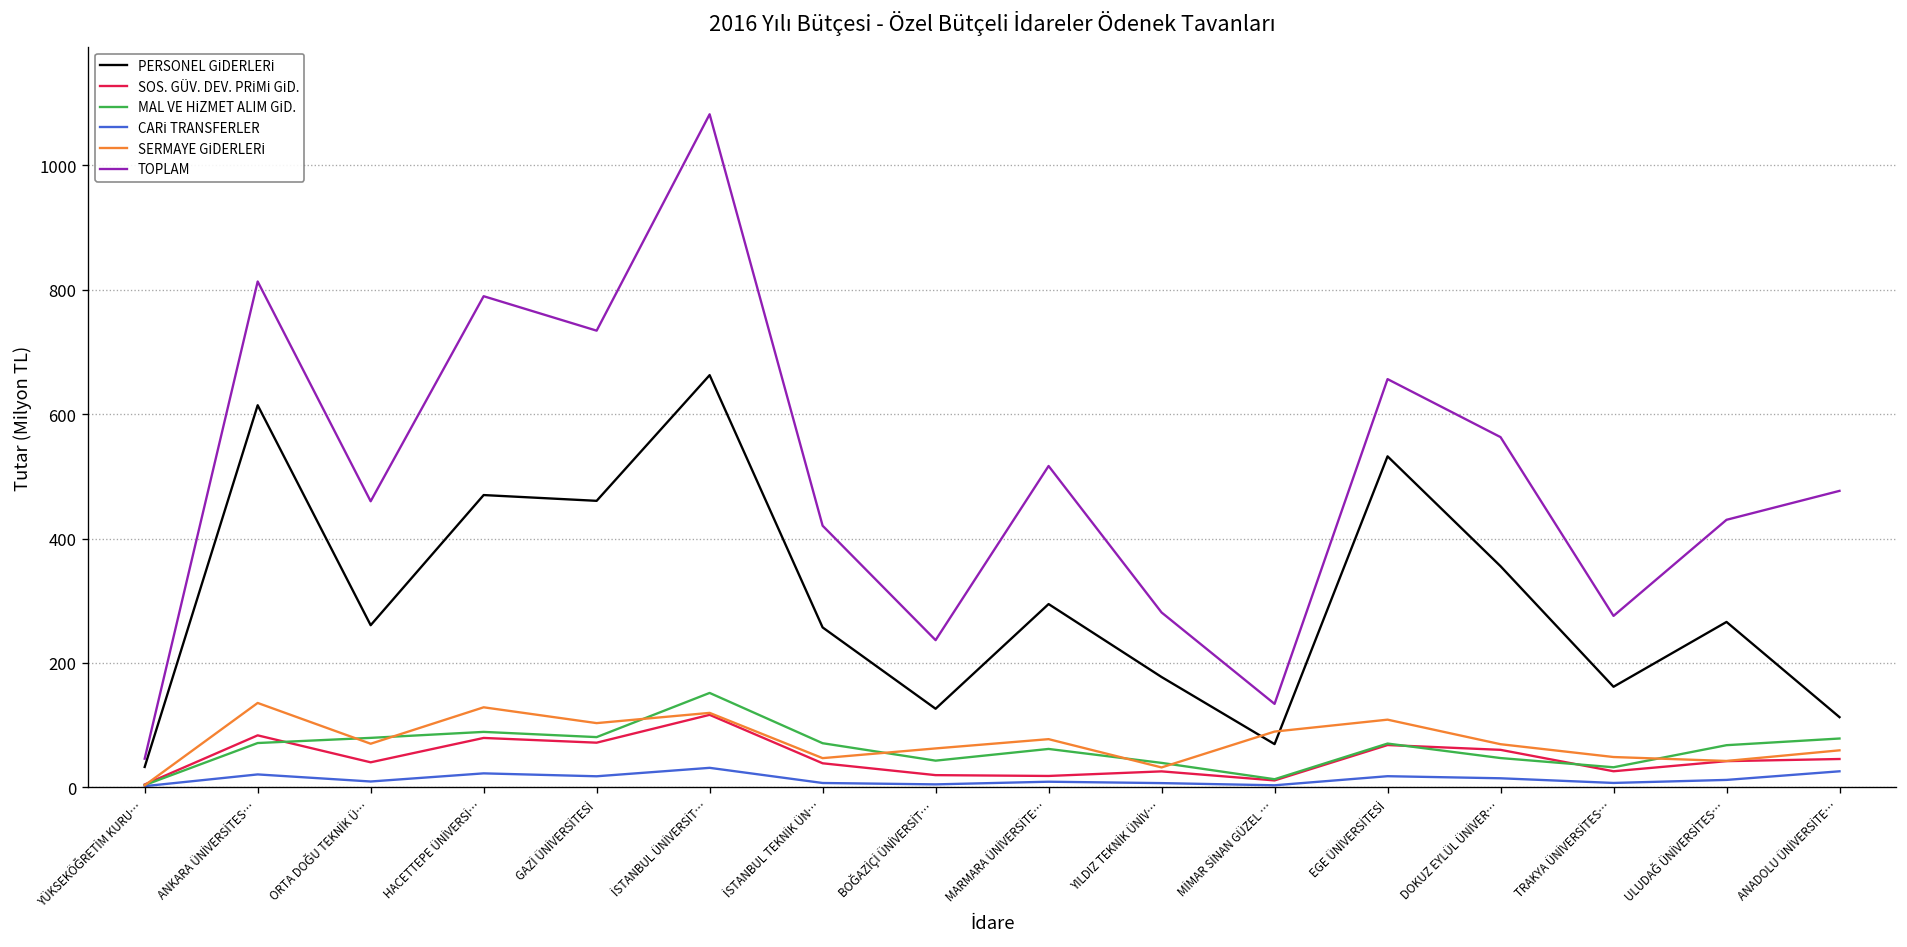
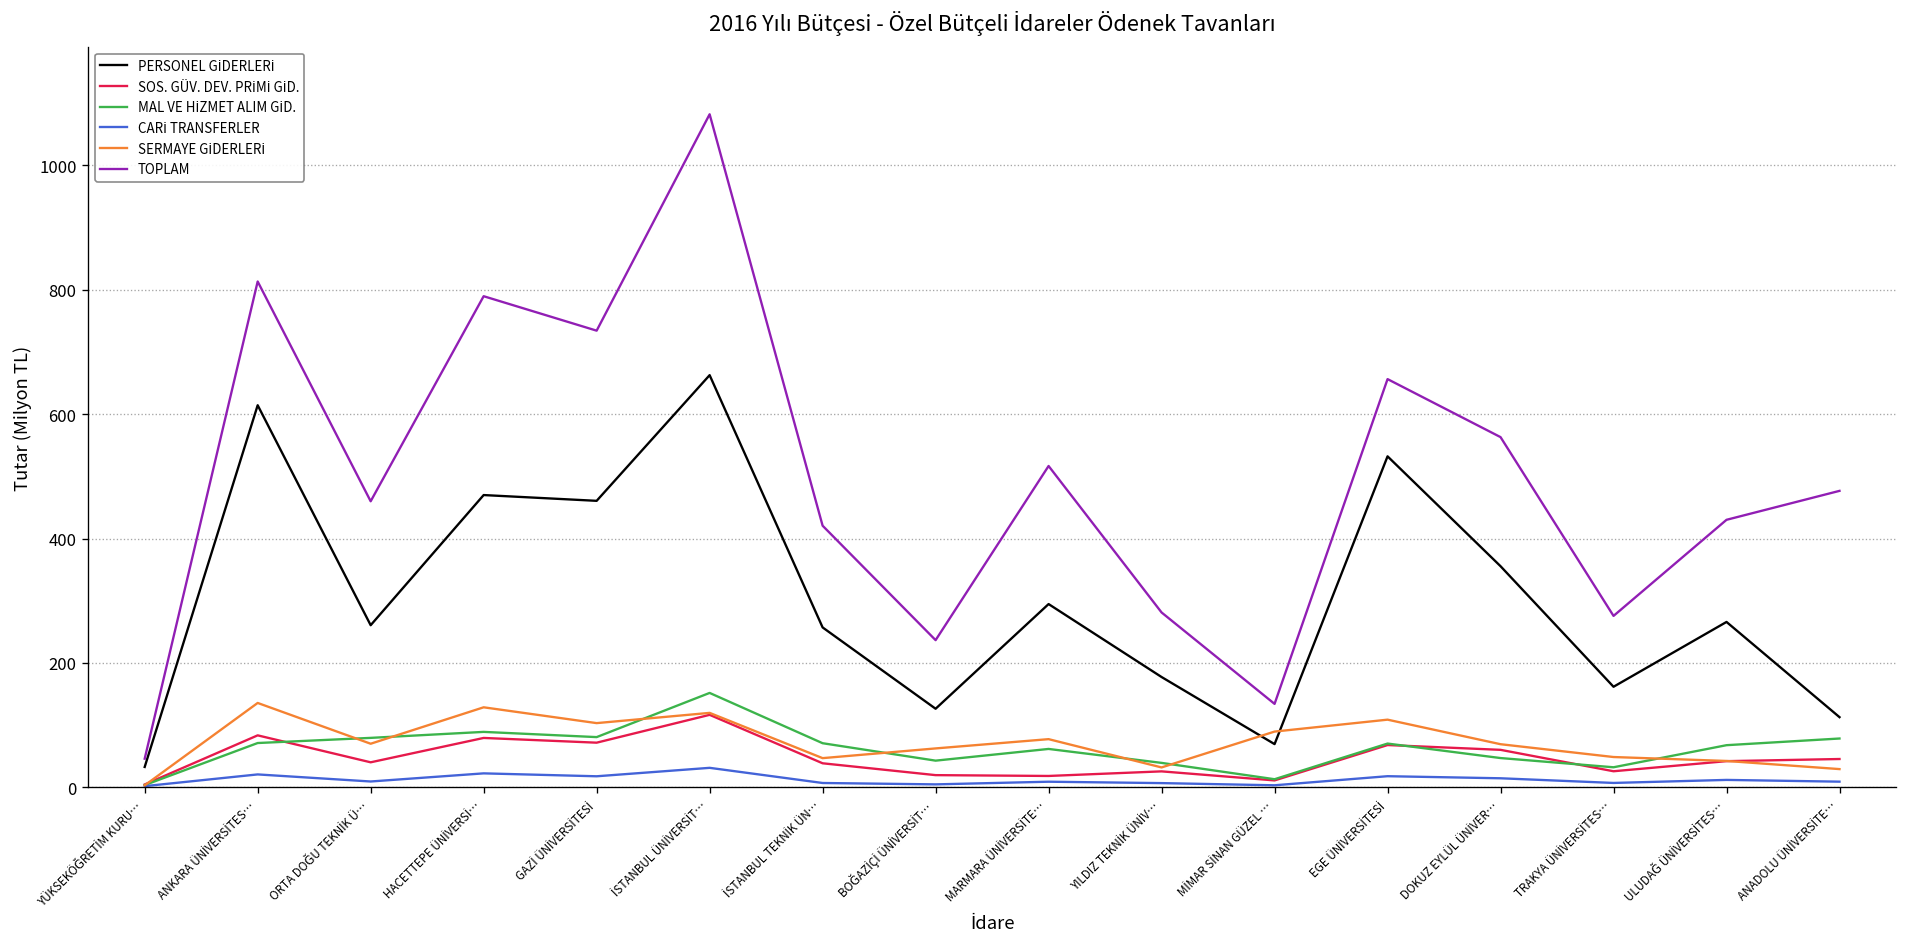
  {
    "PERSONEL GİDERLERİ": {
      "YÜKSEKÖĞRETİM KURU…": 30,
      "ANKARA ÜNİVERSİTES…": 610,
      "ORTA DOĞU TEKNİK Ü…": 260,
      "HACETTEPE ÜNİVERSİ…": 470,
      "GAZİ ÜNİVERSİTESİ": 460,
      "İSTANBUL ÜNİVERSİT…": 660,
      "İSTANBUL TEKNİK ÜN…": 260,
      "BOĞAZİÇİ ÜNİVERSİT…": 130,
      "MARMARA ÜNİVERSİTE…": 290,
      "YILDIZ TEKNİK ÜNİV…": 180,
      "MİMAR SİNAN GÜZEL …": 70,
      "EGE ÜNİVERSİTESİ": 530,
      "DOKUZ EYLÜL ÜNİVER…": 360,
      "TRAKYA ÜNİVERSİTES…": 160,
      "ULUDAĞ ÜNİVERSİTES…": 270,
      "ANADOLU ÜNİVERSİTE…": 110
    },
    "SOS. GÜV. DEV. PRİMİ GİD.": {
      "ANKARA ÜNİVERSİTES…": 80,
      "ORTA DOĞU TEKNİK Ü…": 40,
      "HACETTEPE ÜNİVERSİ…": 80,
      "GAZİ ÜNİVERSİTESİ": 70,
      "İSTANBUL TEKNİK ÜN…": 40,
      "BOĞAZİÇİ ÜNİVERSİT…": 20,
      "MARMARA ÜNİVERSİTE…": 20,
      "YILDIZ TEKNİK ÜNİV…": 30,
      "DOKUZ EYLÜL ÜNİVER…": 60,
      "TRAKYA ÜNİVERSİTES…": 30,
      "ANADOLU ÜNİVERSİTE…": 50
    },
    "MAL VE HİZMET ALIM GİD.": {
      "ANKARA ÜNİVERSİTES…": 70,
      "ORTA DOĞU TEKNİK Ü…": 80,
      "HACETTEPE ÜNİVERSİ…": 90,
      "GAZİ ÜNİVERSİTESİ": 80,
      "İSTANBUL ÜNİVERSİT…": 150,
      "İSTANBUL TEKNİK ÜN…": 70,
      "BOĞAZİÇİ ÜNİVERSİT…": 40,
      "MARMARA ÜNİVERSİTE…": 60,
      "YILDIZ TEKNİK ÜNİV…": 40,
      "DOKUZ EYLÜL ÜNİVER…": 50,
      "TRAKYA ÜNİVERSİTES…": 30,
      "ULUDAĞ ÜNİVERSİTES…": 70,
      "ANADOLU ÜNİVERSİTE…": 80
    },
    "CARİ TRANSFERLER": {
      "ANKARA ÜNİVERSİTES…": 20,
      "ORTA DOĞU TEKNİK Ü…": 10,
      "HACETTEPE ÜNİVERSİ…": 20,
      "GAZİ ÜNİVERSİTESİ": 20,
      "İSTANBUL ÜNİVERSİT…": 30,
      "İSTANBUL TEKNİK ÜN…": 10,
      "BOĞAZİÇİ ÜNİVERSİT…": 0,
      "MARMARA ÜNİVERSİTE…": 10,
      "YILDIZ TEKNİK ÜNİV…": 10,
      "MİMAR SİNAN GÜZEL …": 0,
      "EGE ÜNİVERSİTESİ": 20,
      "DOKUZ EYLÜL ÜNİVER…": 10,
      "TRAKYA ÜNİVERSİTES…": 10,
      "ULUDAĞ ÜNİVERSİTES…": 10,
-     "ANADOLU ÜNİVERSİTE…": 30
+     "ANADOLU ÜNİVERSİTE…": 10
    },
    "SERMAYE GİDERLERİ": {
      "ANKARA ÜNİVERSİTES…": 140,
      "ORTA DOĞU TEKNİK Ü…": 70,
      "HACETTEPE ÜNİVERSİ…": 130,
      "GAZİ ÜNİVERSİTESİ": 100,
      "İSTANBUL TEKNİK ÜN…": 50,
      "BOĞAZİÇİ ÜNİVERSİT…": 60,
      "MARMARA ÜNİVERSİTE…": 80,
      "YILDIZ TEKNİK ÜNİV…": 30,
      "MİMAR SİNAN GÜZEL …": 90,
      "EGE ÜNİVERSİTESİ": 110,
      "DOKUZ EYLÜL ÜNİVER…": 70,
      "TRAKYA ÜNİVERSİTES…": 50,
-     "ANADOLU ÜNİVERSİTE…": 60
+     "ANADOLU ÜNİVERSİTE…": 30
    },
    "TOPLAM": {
      "YÜKSEKÖĞRETİM KURU…": 50,
      "ANKARA ÜNİVERSİTES…": 810,
      "ORTA DOĞU TEKNİK Ü…": 460,
      "HACETTEPE ÜNİVERSİ…": 790,
      "GAZİ ÜNİVERSİTESİ": 730,
      "İSTANBUL ÜNİVERSİT…": 1080,
      "İSTANBUL TEKNİK ÜN…": 420,
      "BOĞAZİÇİ ÜNİVERSİT…": 240,
      "MARMARA ÜNİVERSİTE…": 520,
      "YILDIZ TEKNİK ÜNİV…": 280,
      "MİMAR SİNAN GÜZEL …": 130,
      "EGE ÜNİVERSİTESİ": 660,
      "DOKUZ EYLÜL ÜNİVER…": 560,
      "TRAKYA ÜNİVERSİTES…": 280,
      "ULUDAĞ ÜNİVERSİTES…": 430,
      "ANADOLU ÜNİVERSİTE…": 480
    }
  }
